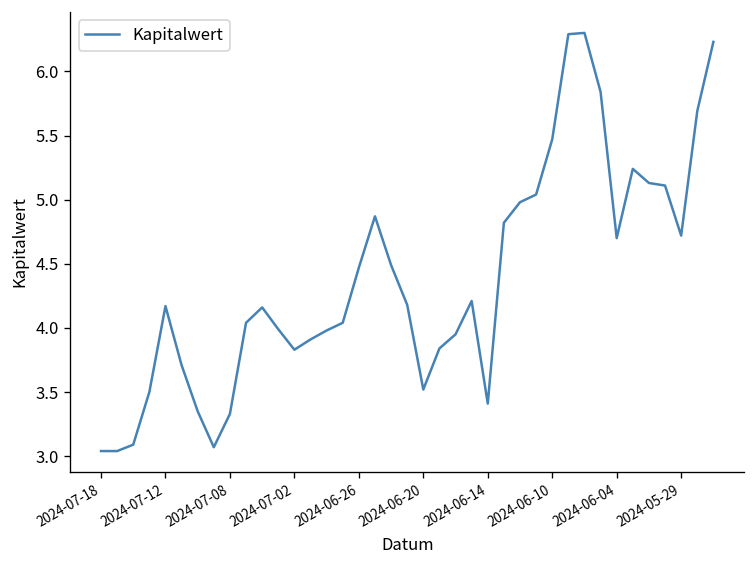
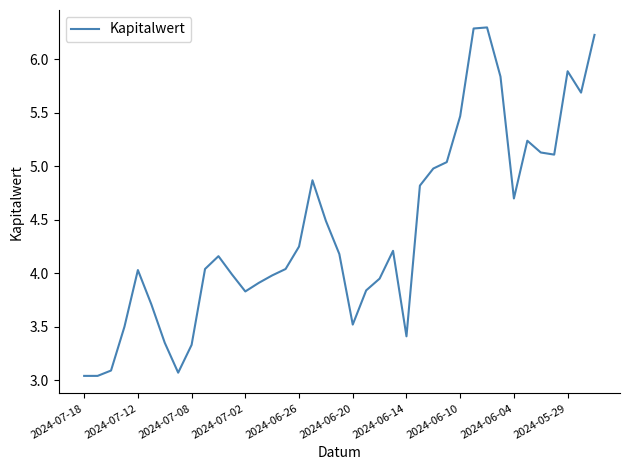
  {
    "2024-07-18": 3.04,
-   "2024-07-12": 4.17,
+   "2024-07-12": 4.03,
    "2024-07-08": 3.33,
    "2024-07-02": 3.83,
-   "2024-06-26": 4.47,
+   "2024-06-26": 4.25,
    "2024-06-20": 3.52,
    "2024-06-14": 3.41,
    "2024-06-10": 5.47,
    "2024-06-04": 4.70,
-   "2024-05-29": 4.72
+   "2024-05-29": 5.89
  }
